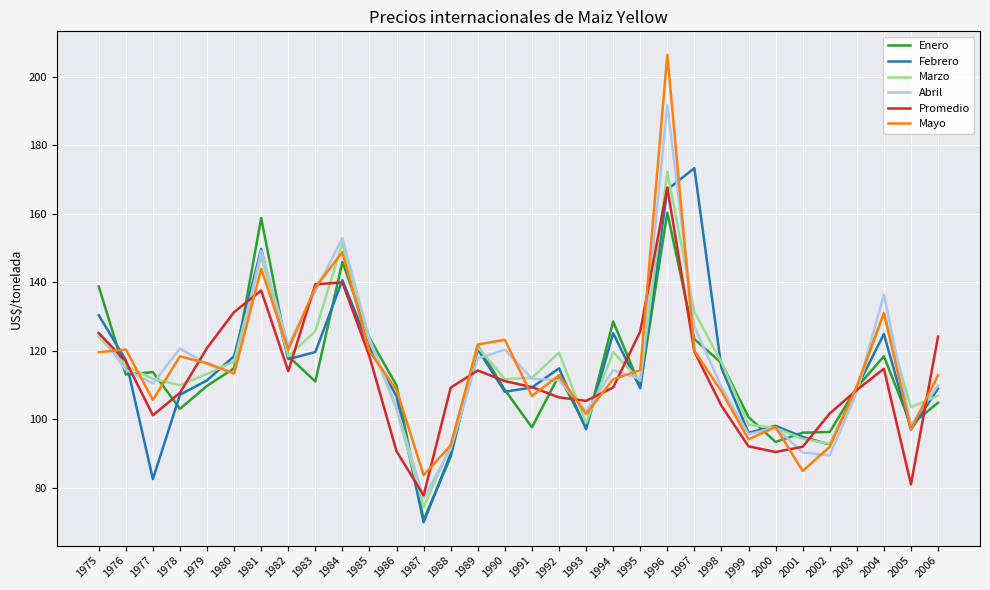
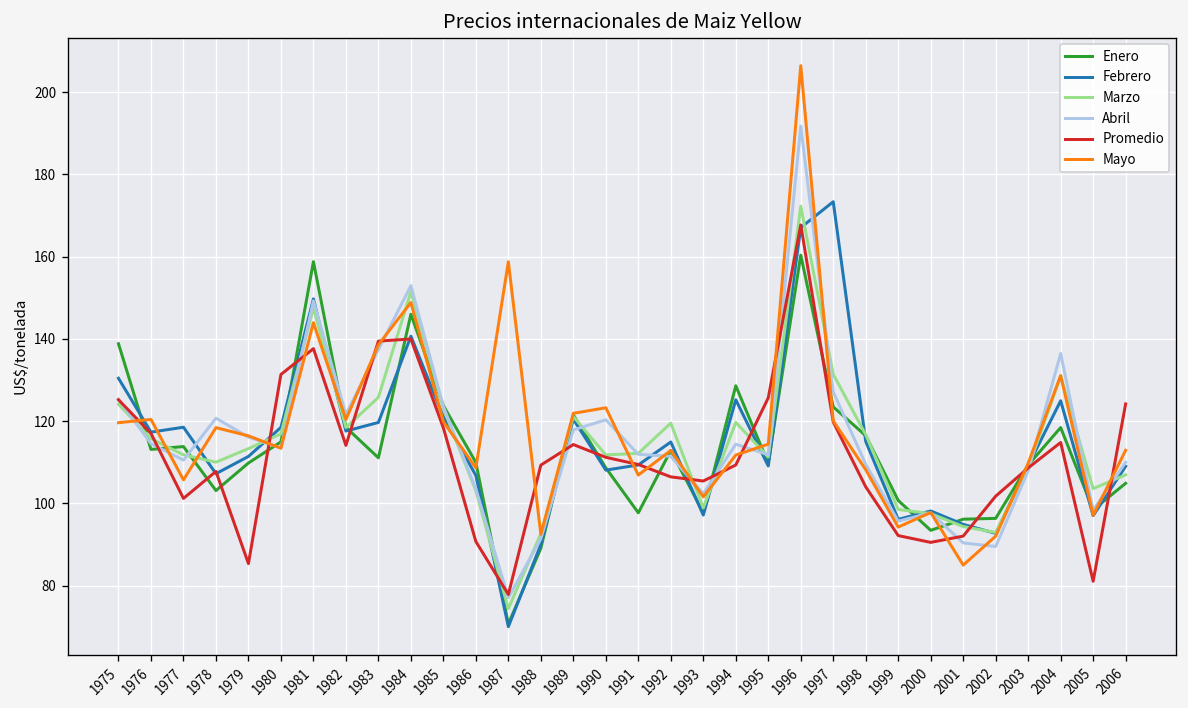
  {
    "Enero": {
      "1975": 139,
      "1976": 113,
      "1977": 114,
      "1978": 103,
      "1979": 110,
      "1980": 115,
      "1981": 159,
      "1983": 111,
      "1984": 146,
      "1986": 110,
      "1988": 89,
      "1991": 98,
      "1994": 129,
      "1996": 160,
      "1997": 123,
      "1999": 101,
      "2000": 93,
      "2001": 96,
      "2002": 96,
      "2004": 118,
      "2006": 105
    },
    "Febrero": {
      "1975": 130,
-     "1977": 83,
+     "1977": 119,
      "1979": 111,
      "1980": 118,
      "1982": 118,
      "1983": 120,
      "1985": 121,
      "1986": 107,
      "1988": 90,
      "1992": 115,
      "1994": 125,
      "1997": 173,
      "1998": 115,
      "2004": 125,
      "2006": 109
    },
    "Marzo": {
      "1975": 124,
      "1976": 116,
      "1977": 112,
      "1978": 110,
      "1979": 113,
      "1980": 117,
      "1981": 148,
      "1983": 126,
      "1984": 151,
      "1987": 74,
      "1992": 119,
      "1993": 99,
      "1994": 120,
      "1996": 172,
      "1997": 131,
      "1999": 99,
      "2005": 104,
      "2006": 107
    },
    "Abril": {
      "1976": 115,
      "1977": 111,
      "1978": 121,
      "1982": 122,
      "1983": 137,
      "1984": 153,
      "1987": 77,
      "1988": 91,
      "1989": 118,
      "1990": 120,
      "1992": 111,
      "1993": 102,
      "1994": 114,
      "1996": 192,
      "1997": 127,
      "1998": 109,
      "2001": 90,
      "2002": 90,
      "2004": 136,
      "2006": 110
    },
    "Promedio": {
      "1977": 101,
-     "1979": 121,
+     "1979": 85,
      "1980": 131,
      "1981": 138,
      "1982": 114,
      "1983": 139,
      "1985": 118,
      "1986": 91,
      "1987": 78,
      "1988": 109,
      "1989": 114,
      "1992": 106,
      "1993": 105,
      "1994": 109,
      "1995": 126,
      "1998": 104,
      "1999": 92,
      "2000": 91,
      "2001": 92,
      "2002": 102,
      "2004": 115,
      "2005": 81,
      "2006": 124
    },
    "Mayo": {
      "1975": 120,
      "1976": 120,
      "1977": 106,
      "1978": 118,
      "1981": 144,
      "1982": 120,
      "1983": 139,
      "1984": 149,
      "1985": 120,
      "1986": 109,
-     "1987": 84,
+     "1987": 159,
      "1990": 123,
      "1991": 107,
      "1993": 102,
      "1994": 112,
      "1995": 114,
      "1996": 206,
      "1998": 108,
      "1999": 94,
      "2001": 85,
      "2006": 113
    }
  }
